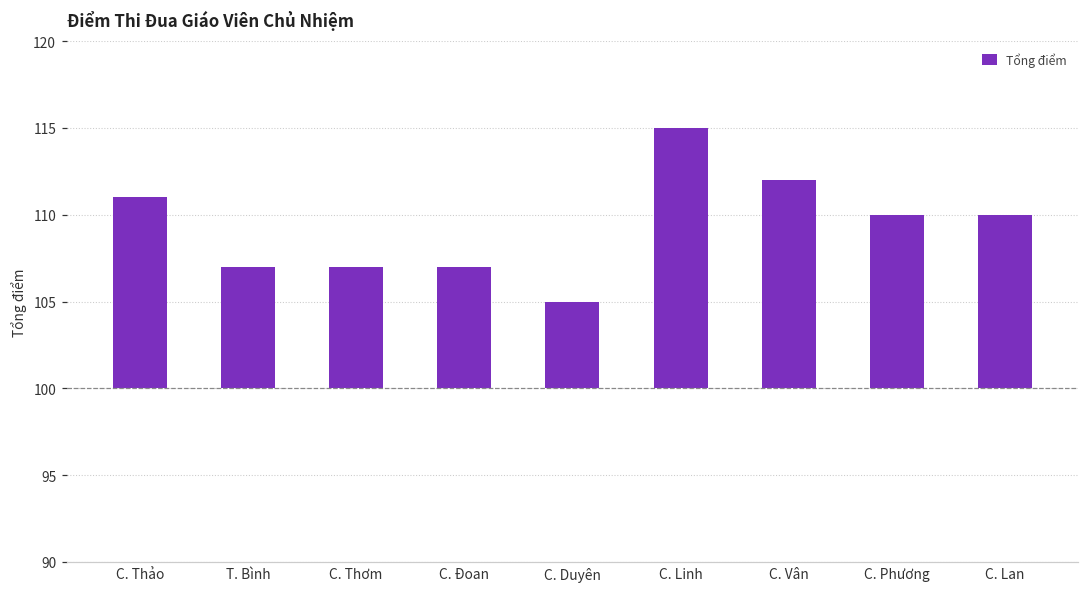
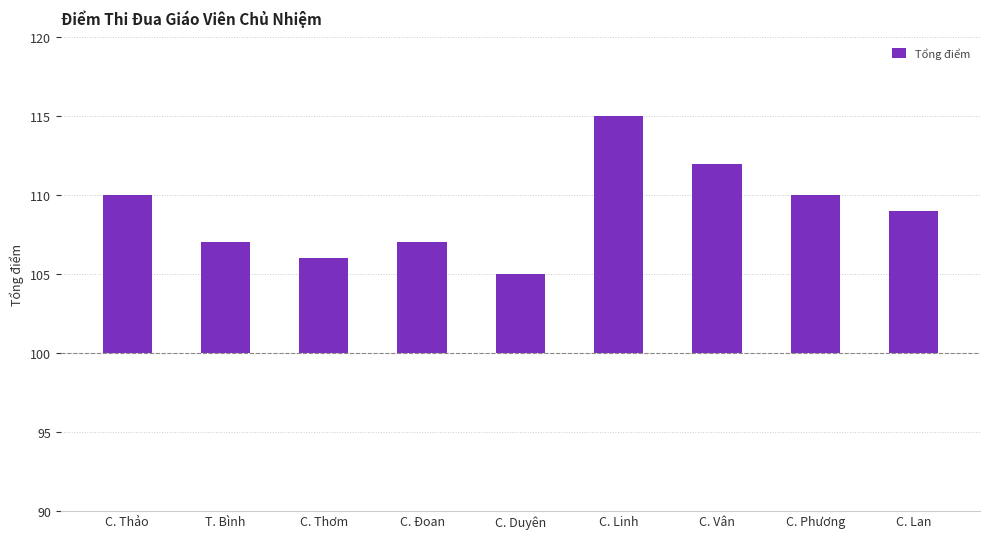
  {
-   "C. Thảo": 111,
+   "C. Thảo": 110,
    "T. Bình": 107,
-   "C. Thơm": 107,
+   "C. Thơm": 106,
    "C. Đoan": 107,
    "C. Duyên": 105,
    "C. Linh": 115,
    "C. Vân": 112,
    "C. Phương": 110,
-   "C. Lan": 110
+   "C. Lan": 109
  }
